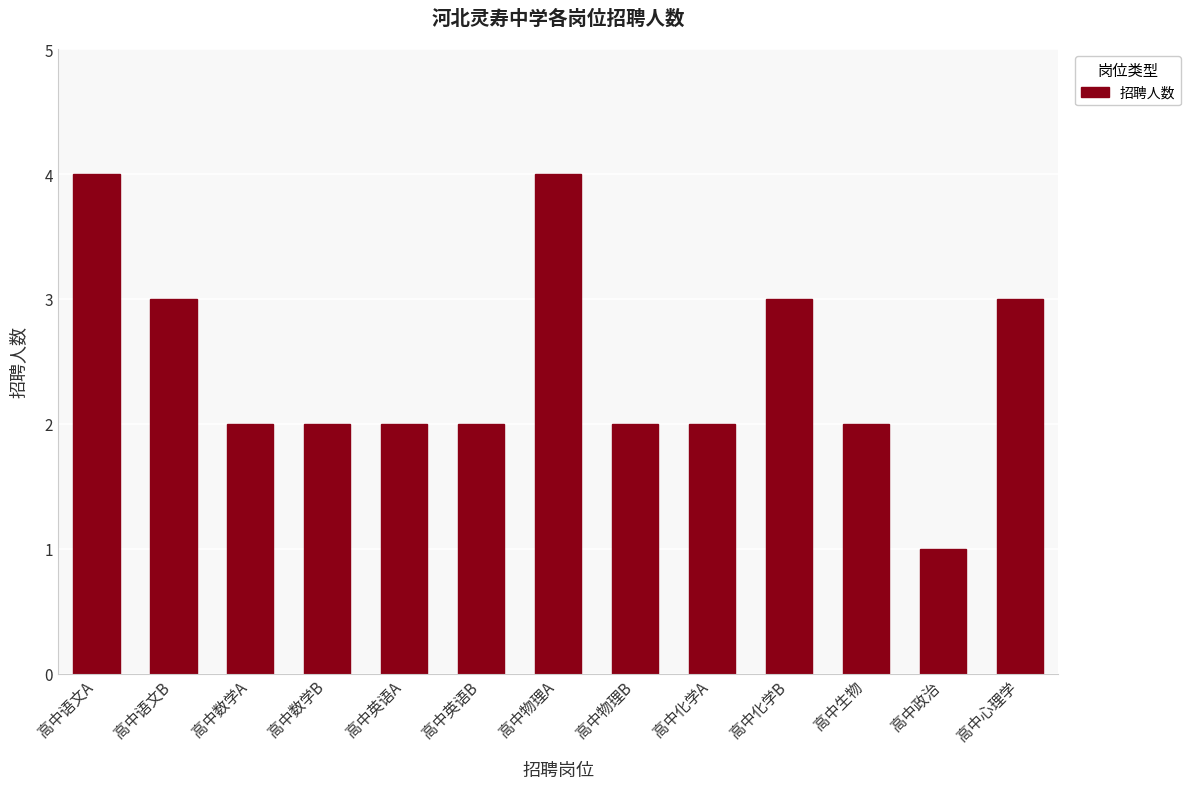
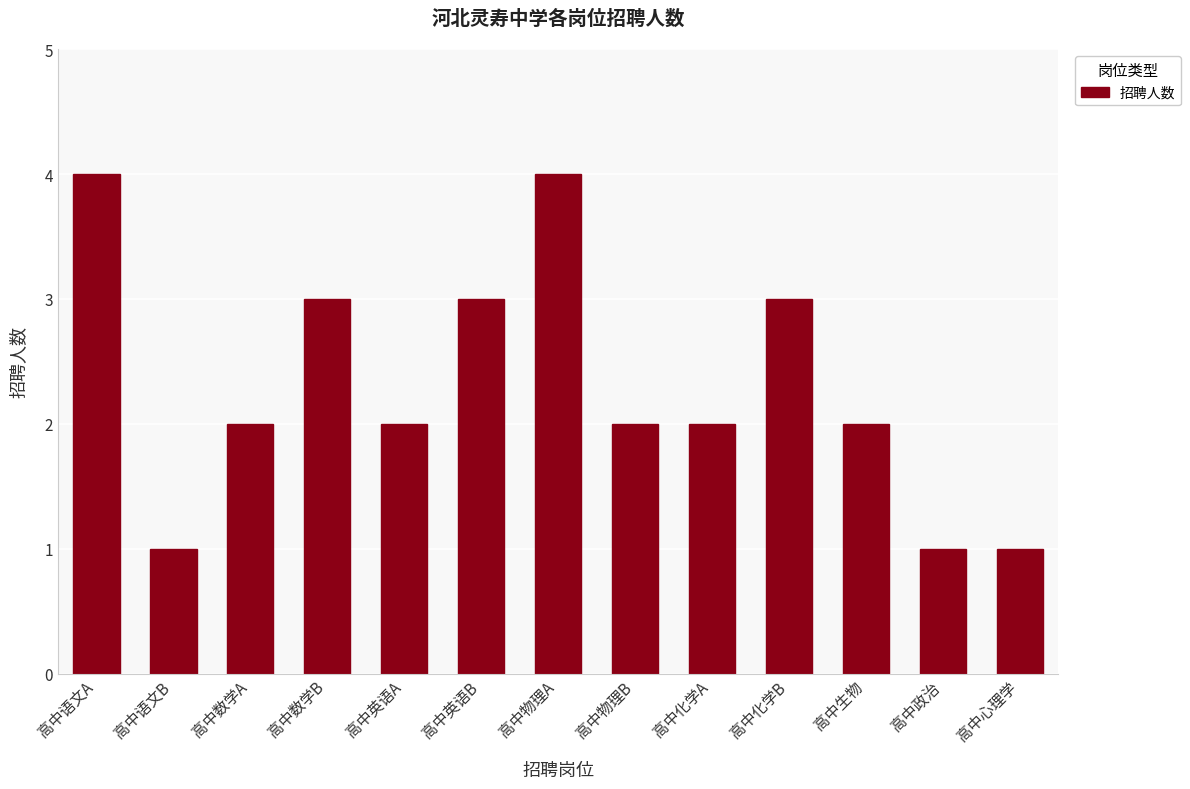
  {
    "高中语文A": 4,
-   "高中语文B": 3,
+   "高中语文B": 1,
    "高中数学A": 2,
-   "高中数学B": 2,
+   "高中数学B": 3,
    "高中英语A": 2,
-   "高中英语B": 2,
+   "高中英语B": 3,
    "高中物理A": 4,
    "高中物理B": 2,
    "高中化学A": 2,
    "高中化学B": 3,
    "高中生物": 2,
    "高中政治": 1,
-   "高中心理学": 3
+   "高中心理学": 1
  }
